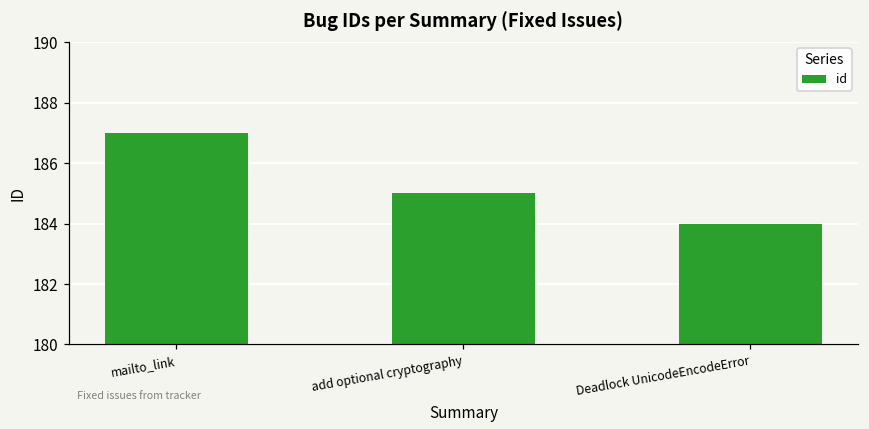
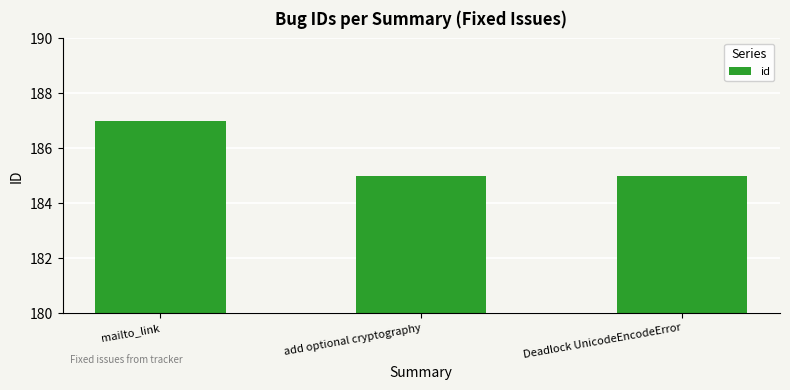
  {
    "mailto_link": 187,
    "add optional cryptography": 185,
-   "Deadlock UnicodeEncodeError": 184
+   "Deadlock UnicodeEncodeError": 185
  }
